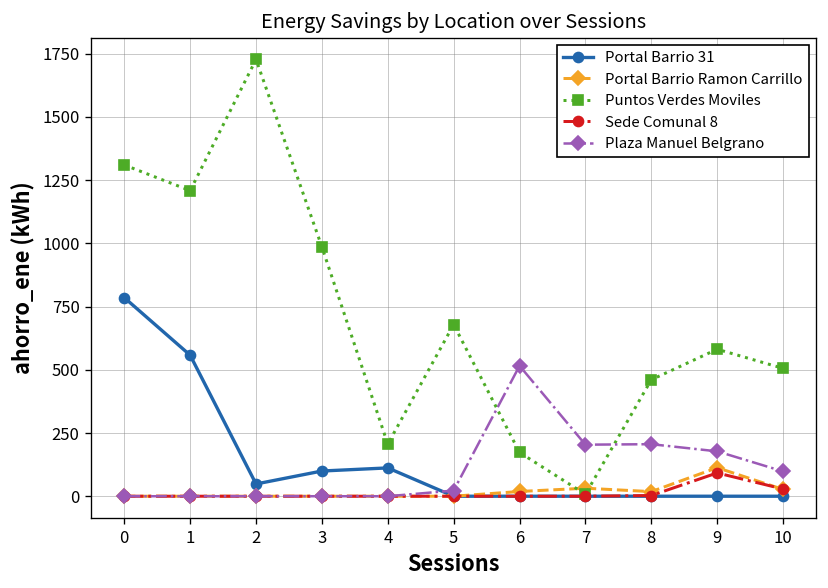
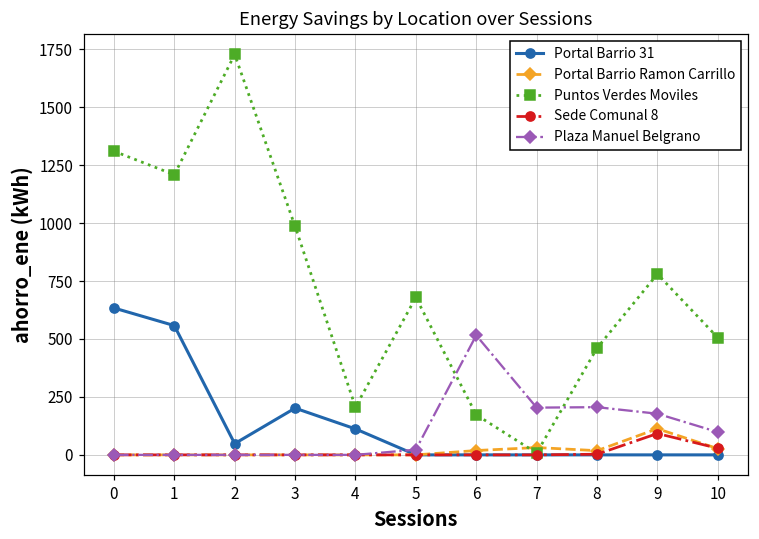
  {
    "Portal Barrio 31": {
-     "0": 790,
+     "0": 630,
      "1": 560,
      "2": 50,
-     "3": 100,
+     "3": 200,
      "4": 110,
      "9": 0,
      "10": 0
    },
    "Portal Barrio Ramon Carrillo": {
      "6": 20,
      "7": 30,
      "8": 20,
      "9": 110
    },
    "Puntos Verdes Moviles": {
      "0": 1310,
      "1": 1210,
      "2": 1730,
      "3": 990,
      "4": 210,
      "5": 680,
      "6": 170,
      "8": 460,
-     "9": 580,
+     "9": 780,
      "10": 510
    },
    "Sede Comunal 8": {
      "9": 90
    },
    "Plaza Manuel Belgrano": {
      "5": 20,
      "6": 520,
      "7": 200,
      "8": 210,
      "9": 180,
      "10": 100
    }
  }
